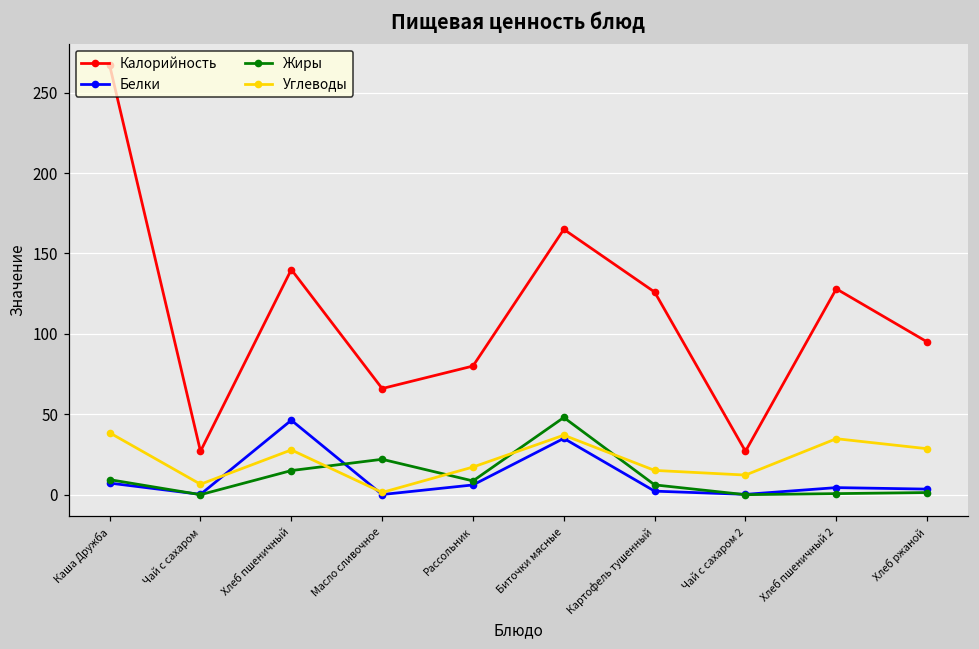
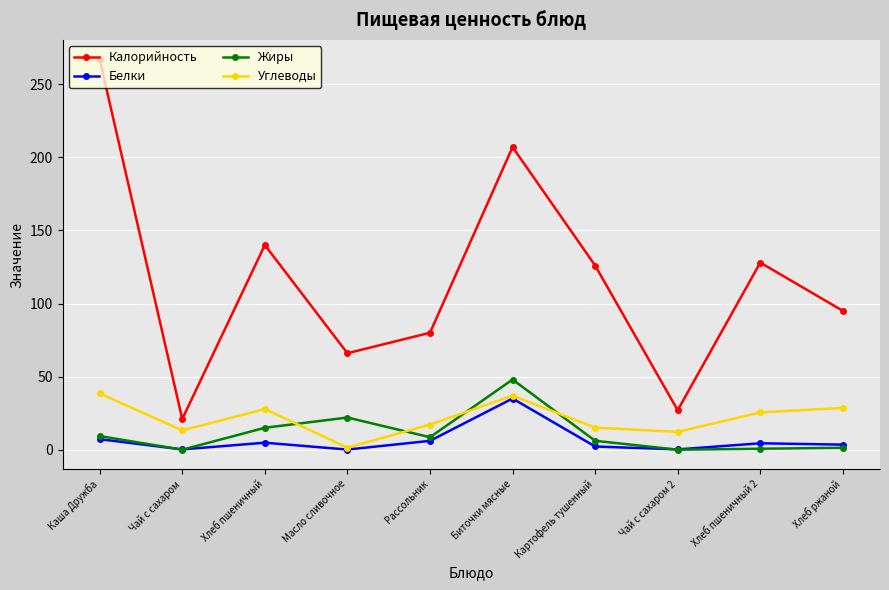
  {
    "Калорийность": {
-     "Чай с сахаром": 27,
+     "Чай с сахаром": 21,
      "Хлеб пшеничный": 140,
      "Масло сливочное": 66,
      "Рассольник": 80,
-     "Биточки мясные": 165,
+     "Биточки мясные": 207,
      "Картофель тушенный": 126,
      "Чай с сахаром 2": 27,
      "Хлеб пшеничный 2": 128,
      "Хлеб ржаной": 95
    },
    "Белки": {
      "Каша Дружба": 7,
-     "Хлеб пшеничный": 46,
+     "Хлеб пшеничный": 5,
      "Рассольник": 6,
      "Биточки мясные": 35,
      "Картофель тушенный": 2,
      "Хлеб пшеничный 2": 4,
      "Хлеб ржаной": 3
    },
    "Жиры": {
      "Каша Дружба": 9,
      "Хлеб пшеничный": 15,
      "Масло сливочное": 22,
      "Рассольник": 9,
      "Биточки мясные": 48,
      "Картофель тушенный": 6,
      "Хлеб пшеничный 2": 1,
      "Хлеб ржаной": 1
    },
    "Углеводы": {
      "Каша Дружба": 38,
-     "Чай с сахаром": 7,
+     "Чай с сахаром": 13,
      "Хлеб пшеничный": 28,
      "Рассольник": 17,
      "Биточки мясные": 37,
      "Картофель тушенный": 15,
      "Чай с сахаром 2": 12,
-     "Хлеб пшеничный 2": 35,
+     "Хлеб пшеничный 2": 26,
      "Хлеб ржаной": 29
    }
  }
